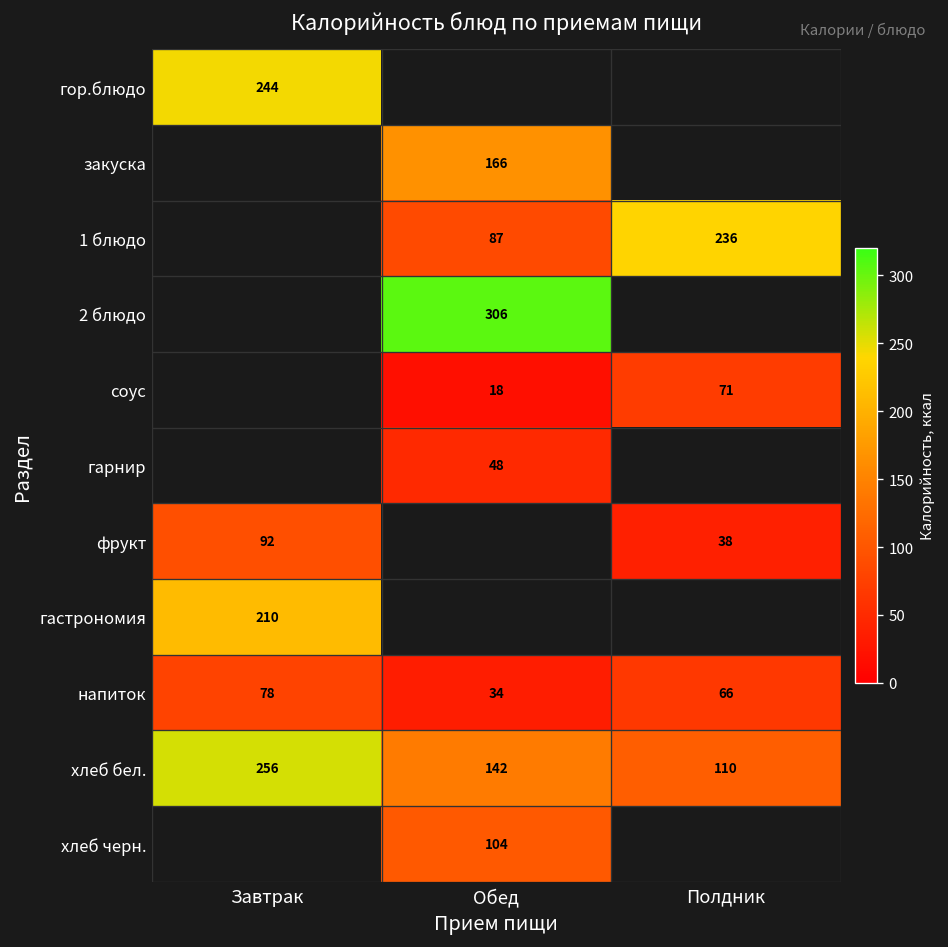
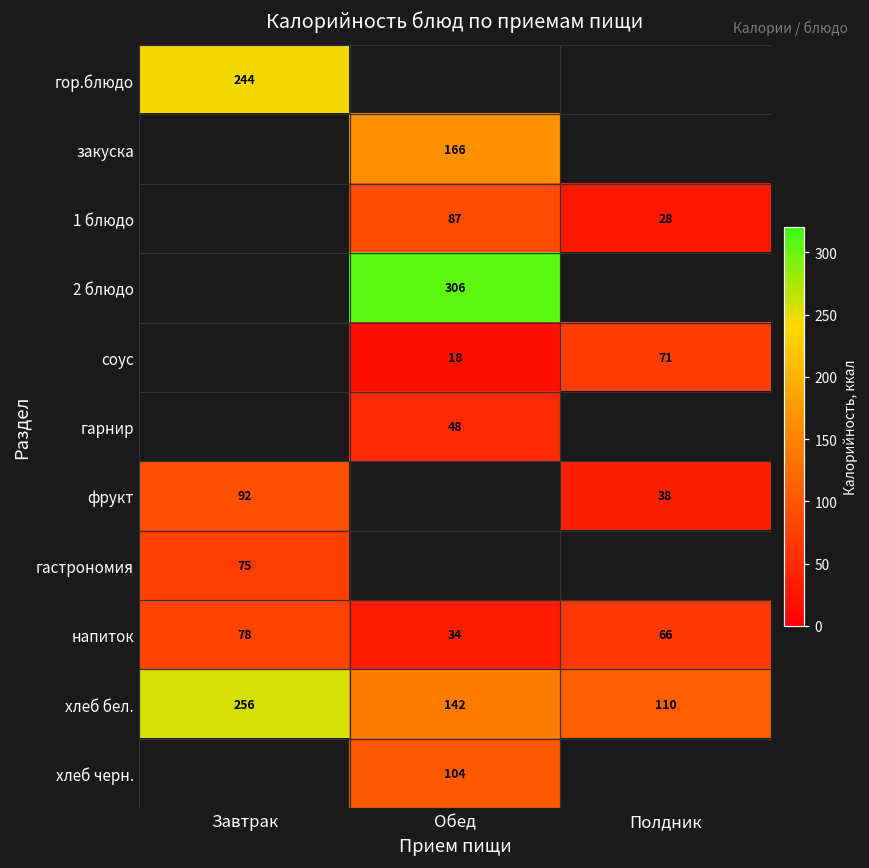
  {
    "гор.блюдо": {
      "Завтрак": 244
    },
    "закуска": {
      "Обед": 166
    },
    "1 блюдо": {
      "Обед": 87,
-     "Полдник": 236
+     "Полдник": 28
    },
    "2 блюдо": {
      "Обед": 306
    },
    "соус": {
      "Обед": 18,
      "Полдник": 71
    },
    "гарнир": {
      "Обед": 48
    },
    "фрукт": {
      "Завтрак": 92,
      "Полдник": 38
    },
    "гастрономия": {
-     "Завтрак": 210
+     "Завтрак": 75
    },
    "напиток": {
      "Завтрак": 78,
      "Обед": 34,
      "Полдник": 66
    },
    "хлеб бел.": {
      "Завтрак": 256,
      "Обед": 142,
      "Полдник": 110
    },
    "хлеб черн.": {
      "Обед": 104
    }
  }
